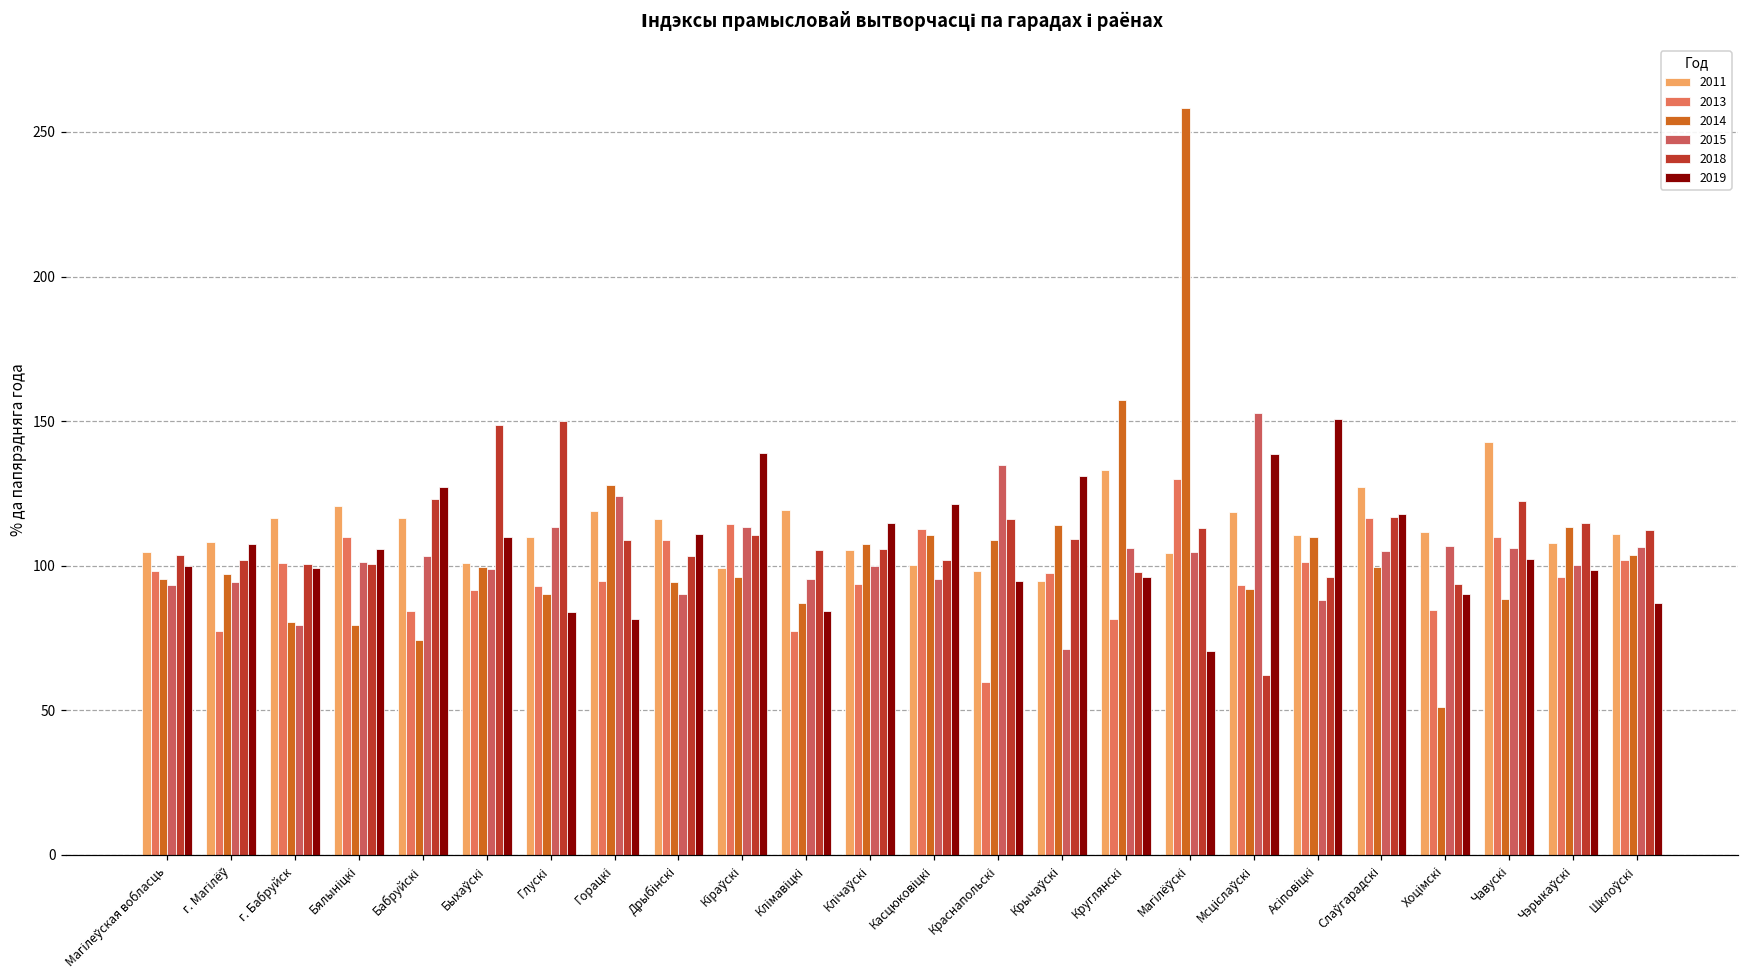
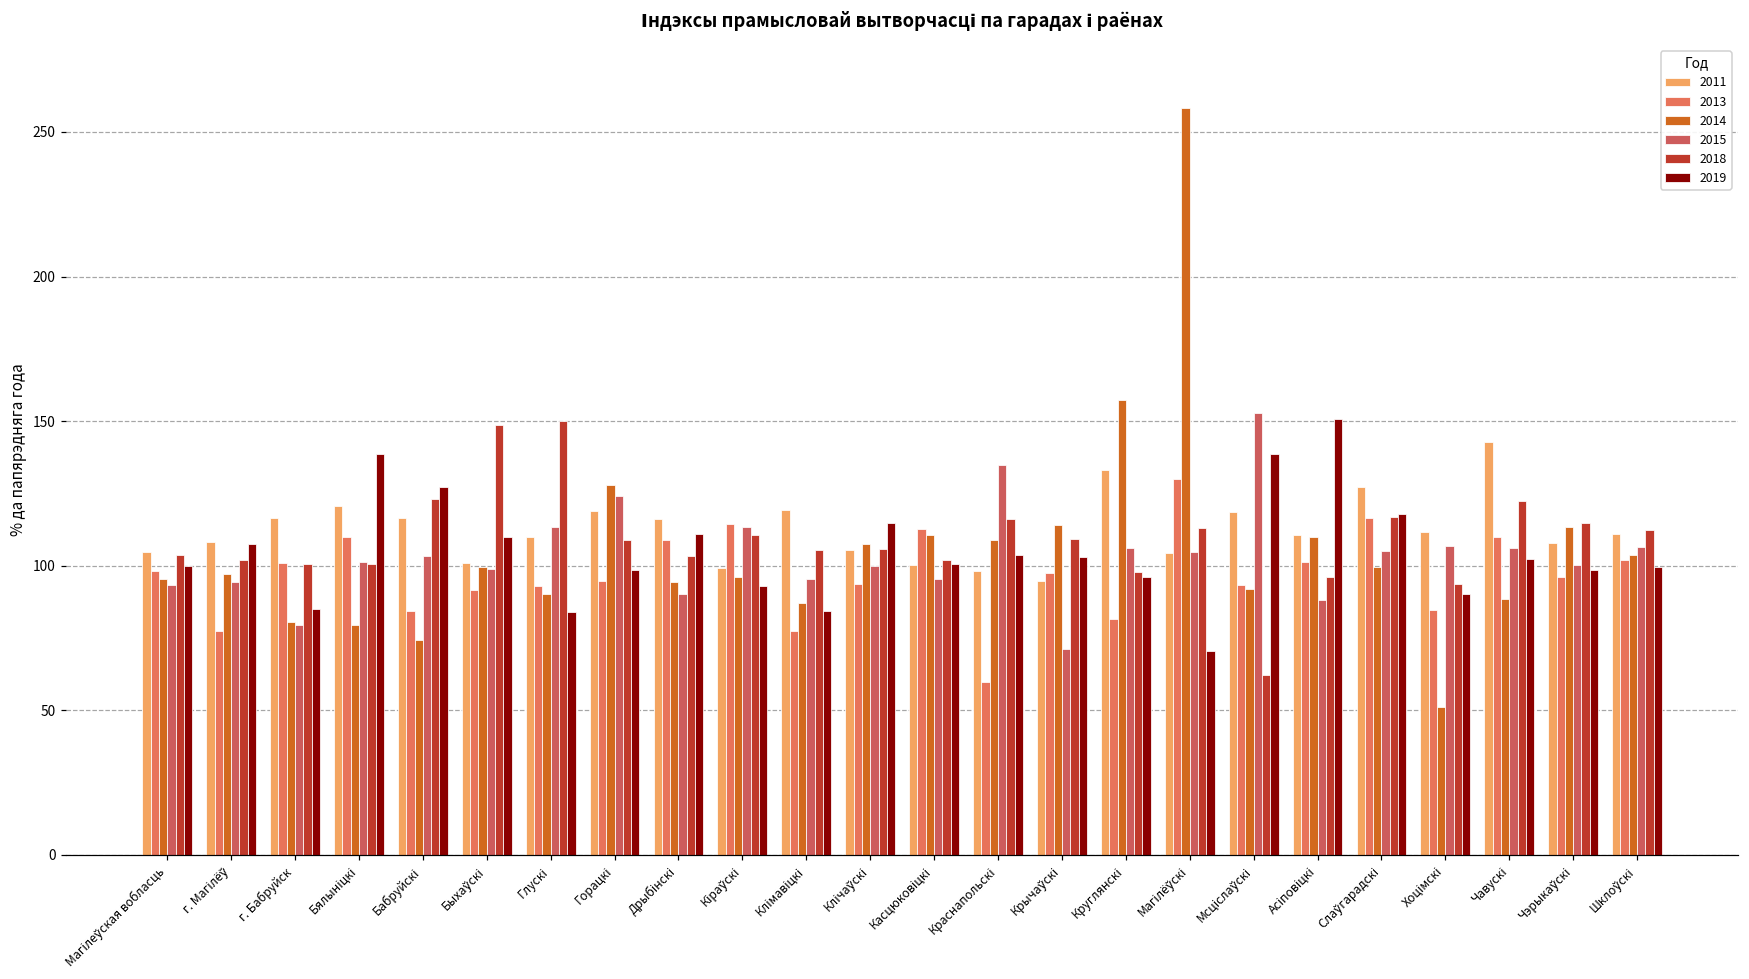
  {
    "2019": {
      "Магілеўская вобласць": 100,
      "г. Магілёў": 108,
-     "г. Бабруйск": 99,
-     "Бялыніцкі": 106,
+     "г. Бабруйск": 85,
+     "Бялыніцкі": 139,
      "Бабруйскі": 127,
      "Быхаўскі": 110,
      "Глускі": 84,
-     "Горацкі": 82,
+     "Горацкі": 99,
      "Дрыбінскі": 111,
-     "Кіраўскі": 139,
+     "Кіраўскі": 93,
      "Клімавіцкі": 84,
      "Клічаўскі": 115,
-     "Касцюковіцкі": 121,
-     "Краснапольскі": 95,
-     "Крычаўскі": 131,
+     "Касцюковіцкі": 101,
+     "Краснапольскі": 104,
+     "Крычаўскі": 103,
      "Круглянскі": 96,
      "Магілёўскі": 71,
      "Мсціслаўскі": 139,
      "Асіповіцкі": 151,
      "Слаўгарадскі": 118,
      "Хоцімскі": 90,
      "Чавускі": 102,
      "Чэрыкаўскі": 99,
-     "Шклоўскі": 87
+     "Шклоўскі": 99
    }
  }
